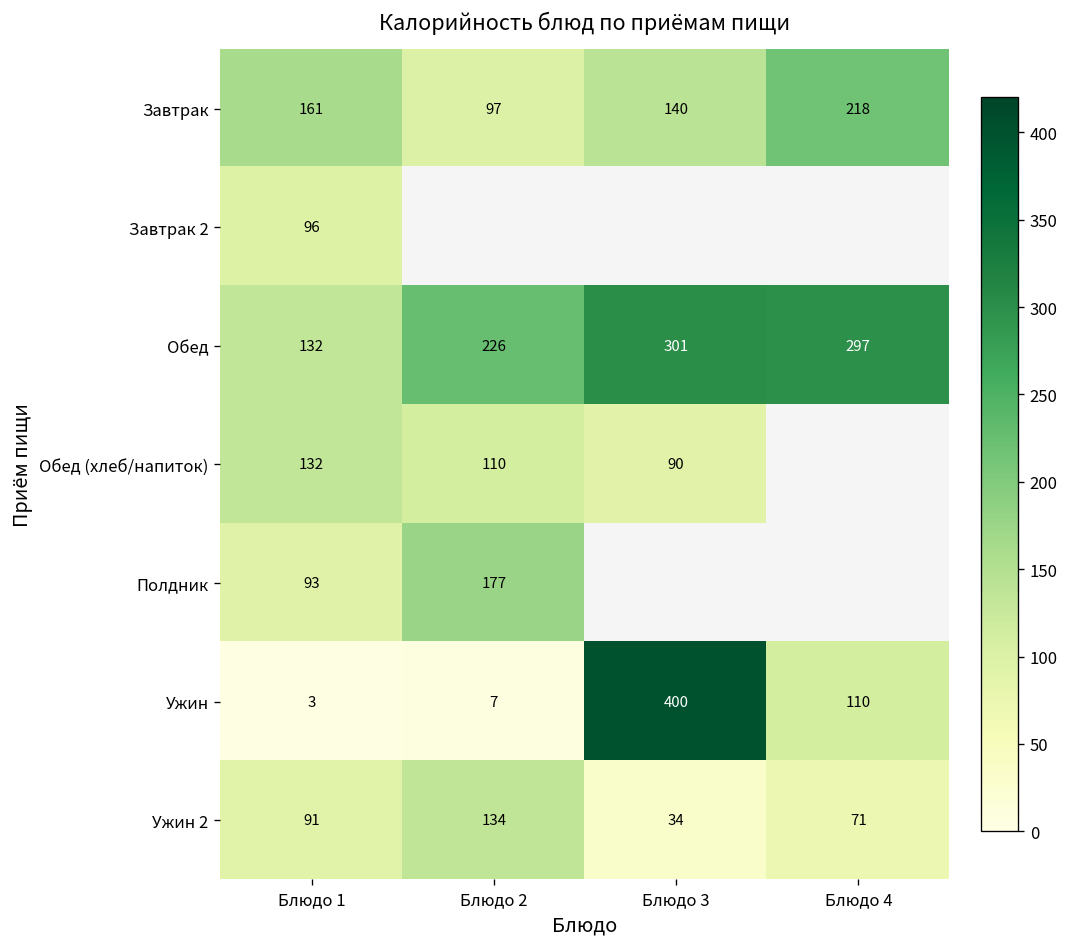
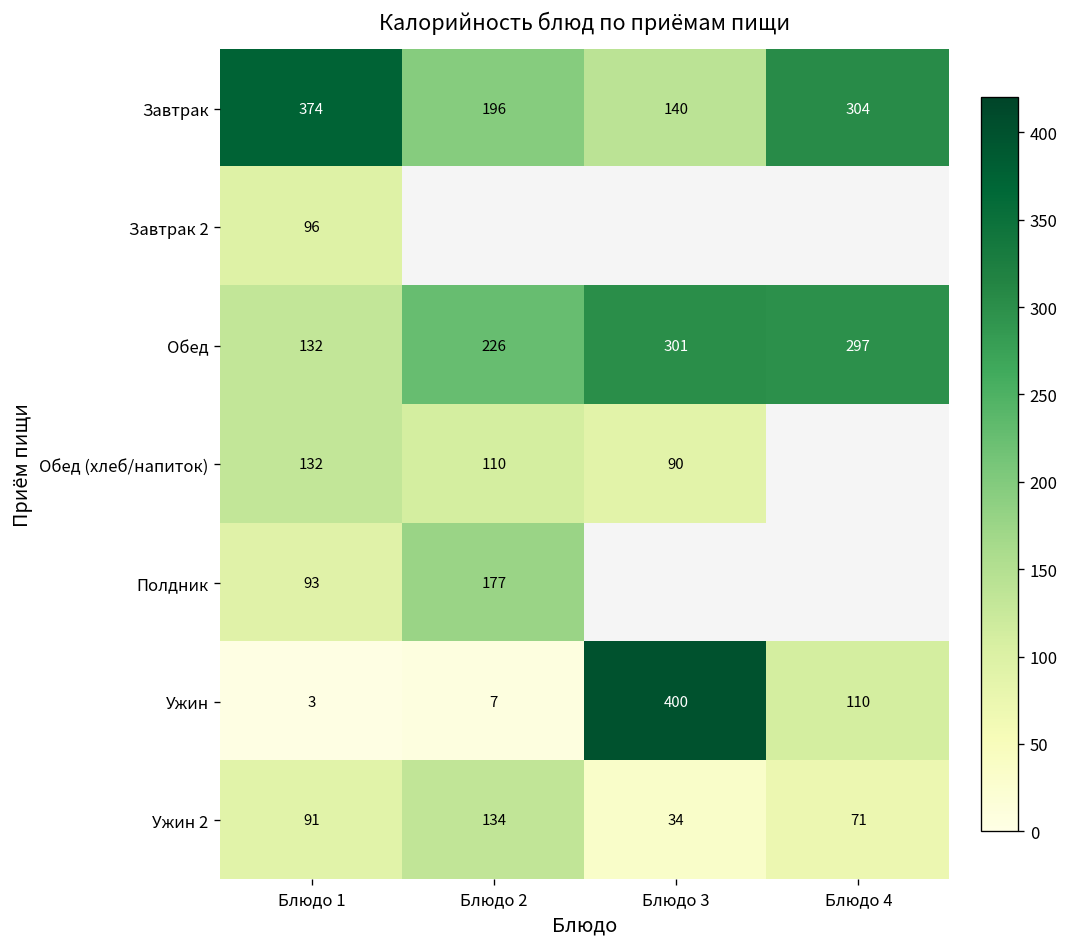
  {
    "Завтрак": {
-     "Блюдо 1": 161,
-     "Блюдо 2": 97,
+     "Блюдо 1": 374,
+     "Блюдо 2": 196,
      "Блюдо 3": 140,
-     "Блюдо 4": 218
+     "Блюдо 4": 304
    },
    "Завтрак 2": {
      "Блюдо 1": 96
    },
    "Обед": {
      "Блюдо 1": 132,
      "Блюдо 2": 226,
      "Блюдо 3": 301,
      "Блюдо 4": 297
    },
    "Обед (хлеб/напиток)": {
      "Блюдо 1": 132,
      "Блюдо 2": 110,
      "Блюдо 3": 90
    },
    "Полдник": {
      "Блюдо 1": 93,
      "Блюдо 2": 177
    },
    "Ужин": {
      "Блюдо 1": 3,
      "Блюдо 2": 7,
      "Блюдо 3": 400,
      "Блюдо 4": 110
    },
    "Ужин 2": {
      "Блюдо 1": 91,
      "Блюдо 2": 134,
      "Блюдо 3": 34,
      "Блюдо 4": 71
    }
  }
